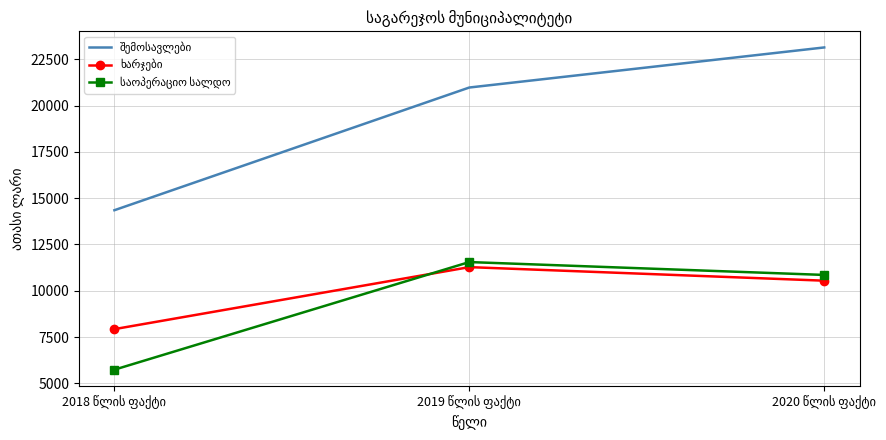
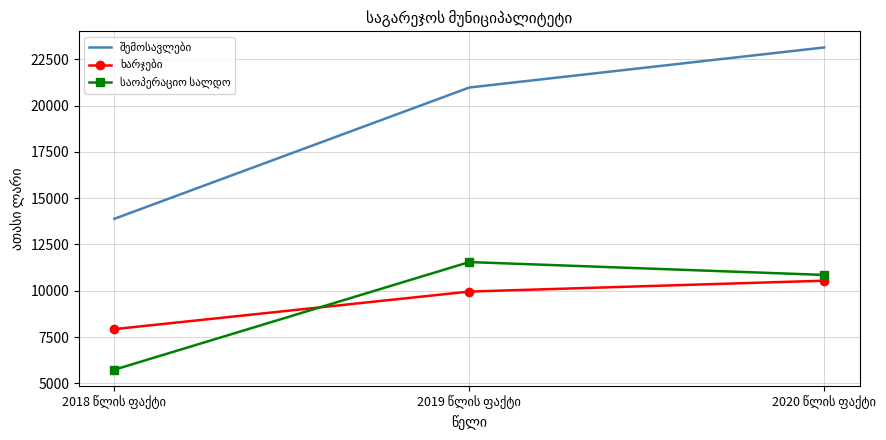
  {
    "შემოსავლები": {
-     "2018 წლის ფაქტი": 14300,
+     "2018 წლის ფაქტი": 13900,
      "2019 წლის ფაქტი": 21000,
      "2020 წლის ფაქტი": 23100
    },
    "ხარჯები": {
      "2018 წლის ფაქტი": 7900,
-     "2019 წლის ფაქტი": 11300,
+     "2019 წლის ფაქტი": 10000,
      "2020 წლის ფაქტი": 10500
    },
    "საოპერაციო სალდო": {
      "2018 წლის ფაქტი": 5700,
      "2019 წლის ფაქტი": 11500,
      "2020 წლის ფაქტი": 10900
    }
  }
